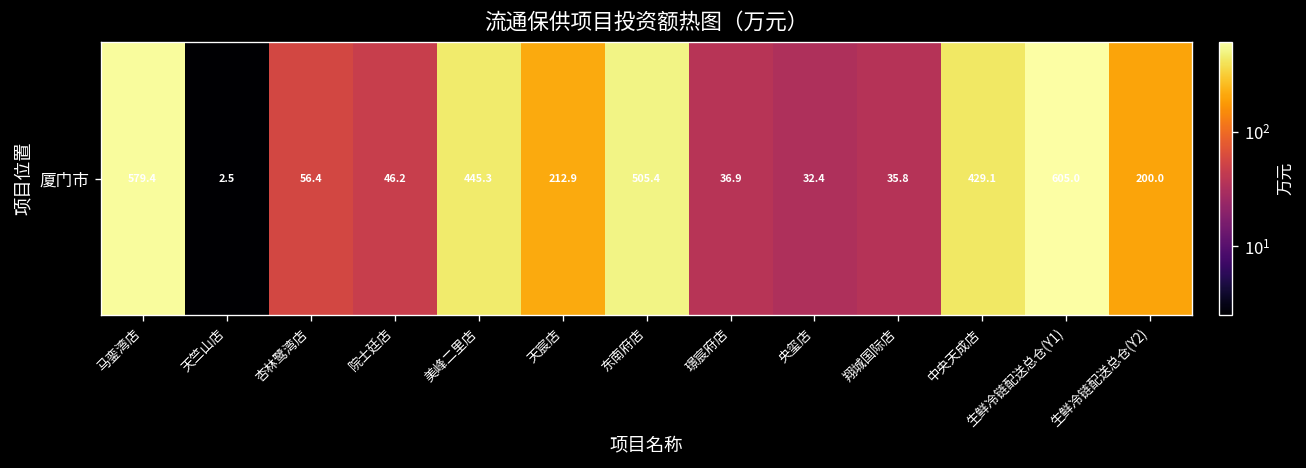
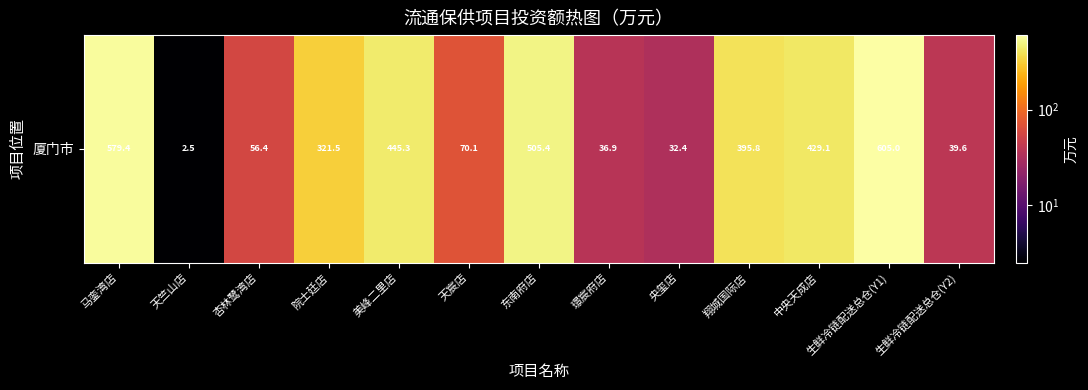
  {
    "厦门市": {
      "马銮湾店": 579.4,
      "天竺山店": 2.5,
      "杏林鹭湾店": 56.4,
-     "院士廷店": 46.2,
+     "院士廷店": 321.5,
      "美峰二里店": 445.3,
-     "天宸店": 212.9,
+     "天宸店": 70.1,
      "东南府店": 505.4,
      "璟宸府店": 36.9,
      "央玺店": 32.4,
-     "翔城国际店": 35.8,
+     "翔城国际店": 395.8,
      "中央天成店": 429.1,
      "生鲜冷链配送总仓(Y1)": 605.0,
-     "生鲜冷链配送总仓(Y2)": 200.0
+     "生鲜冷链配送总仓(Y2)": 39.6
    }
  }
